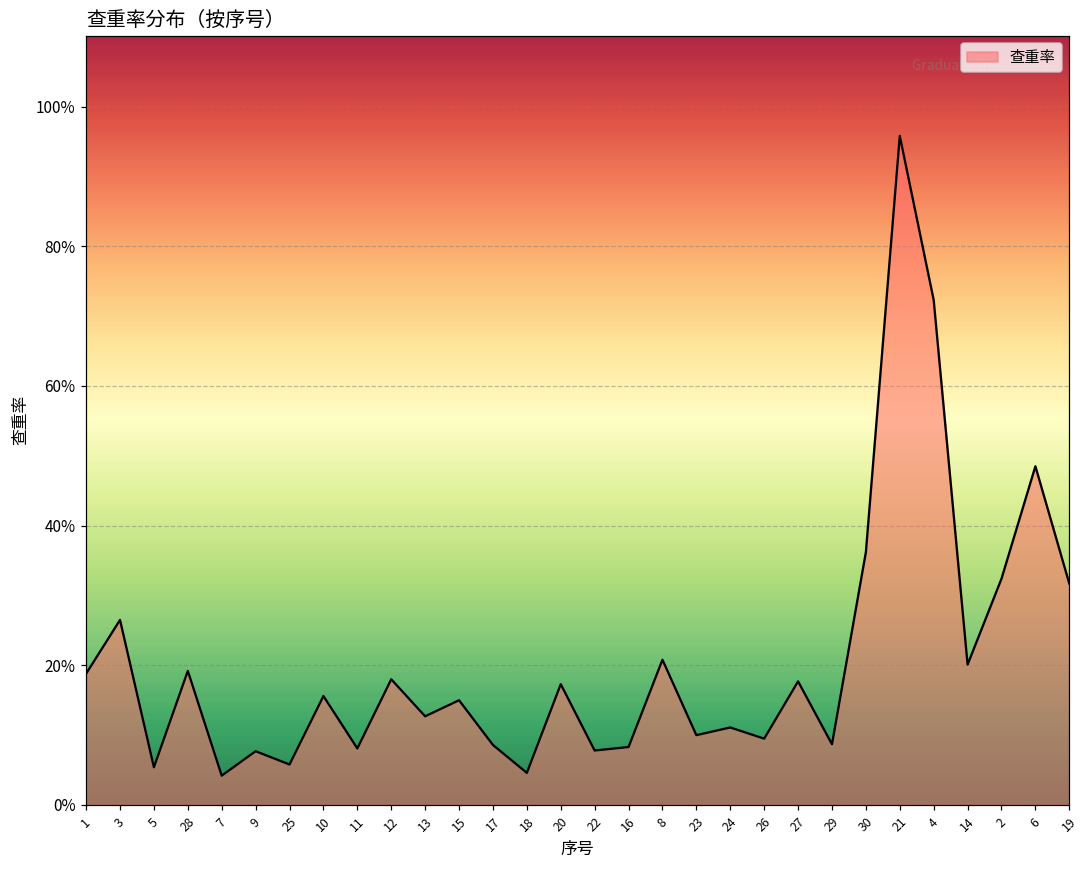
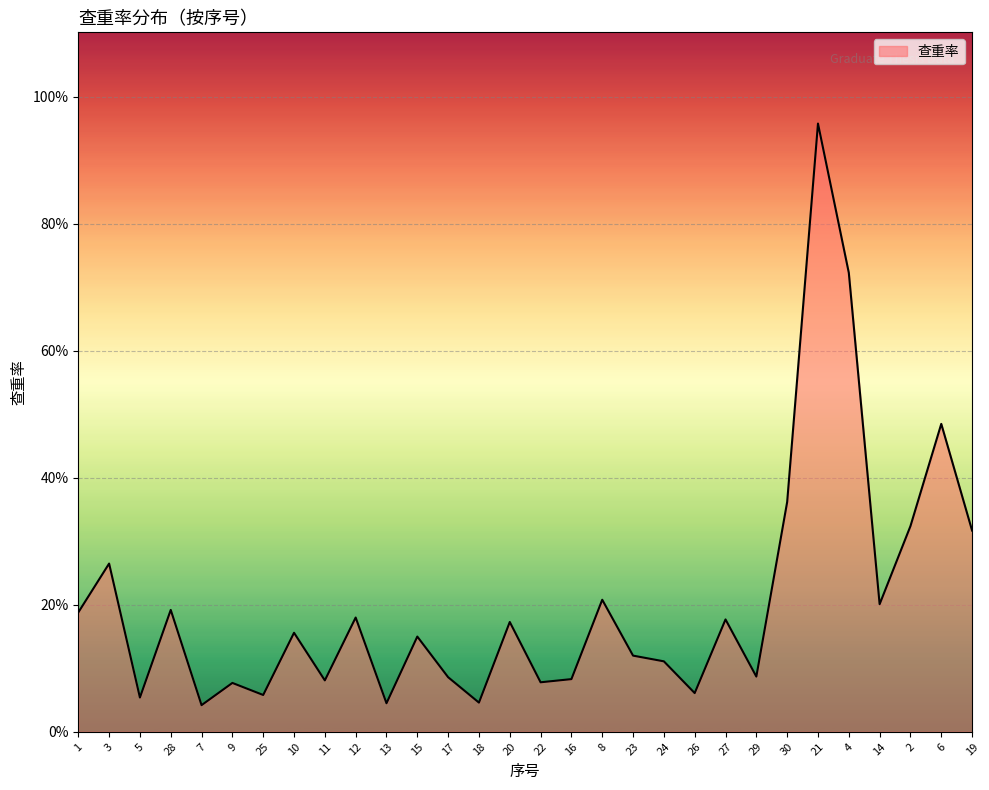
  {
    "1": "19%",
    "3": "27%",
    "5": "5%",
    "28": "19%",
    "7": "4%",
    "9": "8%",
    "25": "6%",
    "10": "16%",
    "11": "8%",
    "12": "18%",
-   "13": "13%",
+   "13": "5%",
    "15": "15%",
    "17": "9%",
    "18": "5%",
    "20": "17%",
    "22": "8%",
    "16": "8%",
    "8": "21%",
-   "23": "10%",
+   "23": "12%",
    "24": "11%",
-   "26": "10%",
+   "26": "6%",
    "27": "18%",
    "29": "9%",
    "30": "36%",
    "21": "96%",
    "4": "72%",
    "14": "20%",
    "2": "32%",
    "6": "49%",
    "19": "32%"
  }
